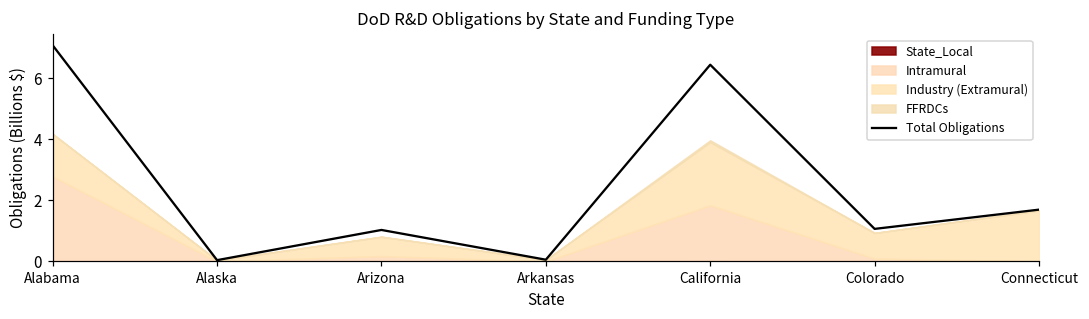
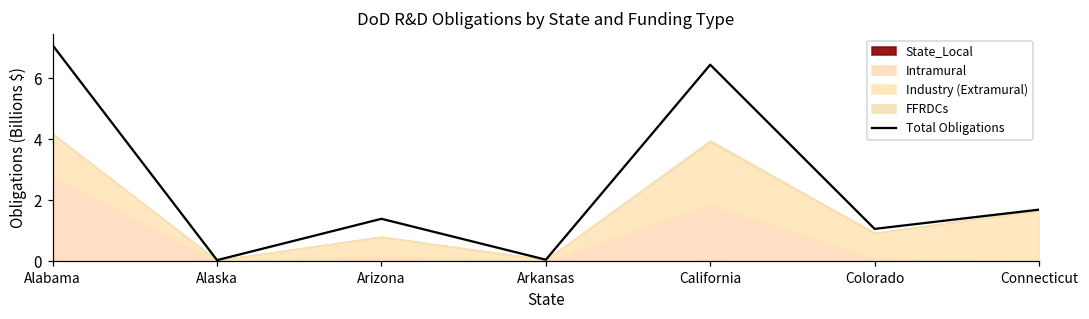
  {
    "Total Obligations": {
      "Alabama": 7.1,
-     "Arizona": 1.0,
+     "Arizona": 1.4,
      "California": 6.4,
      "Colorado": 1.1
    },
    "State_Local": {
      "Alabama": 0.0
    }
  }
